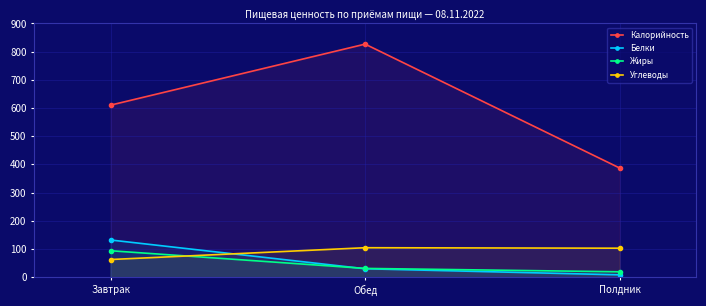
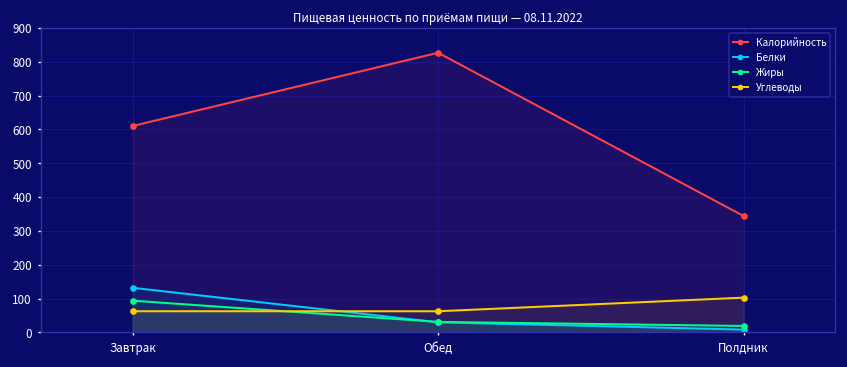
  {
    "Калорийность": {
      "Завтрак": 610,
      "Обед": 830,
-     "Полдник": 390
+     "Полдник": 340
    },
    "Белки": {
      "Завтрак": 130,
      "Полдник": 10
    },
    "Жиры": {
      "Завтрак": 90,
      "Полдник": 20
    },
    "Углеводы": {
      "Завтрак": 60,
-     "Обед": 100,
+     "Обед": 60,
      "Полдник": 100
    }
  }
